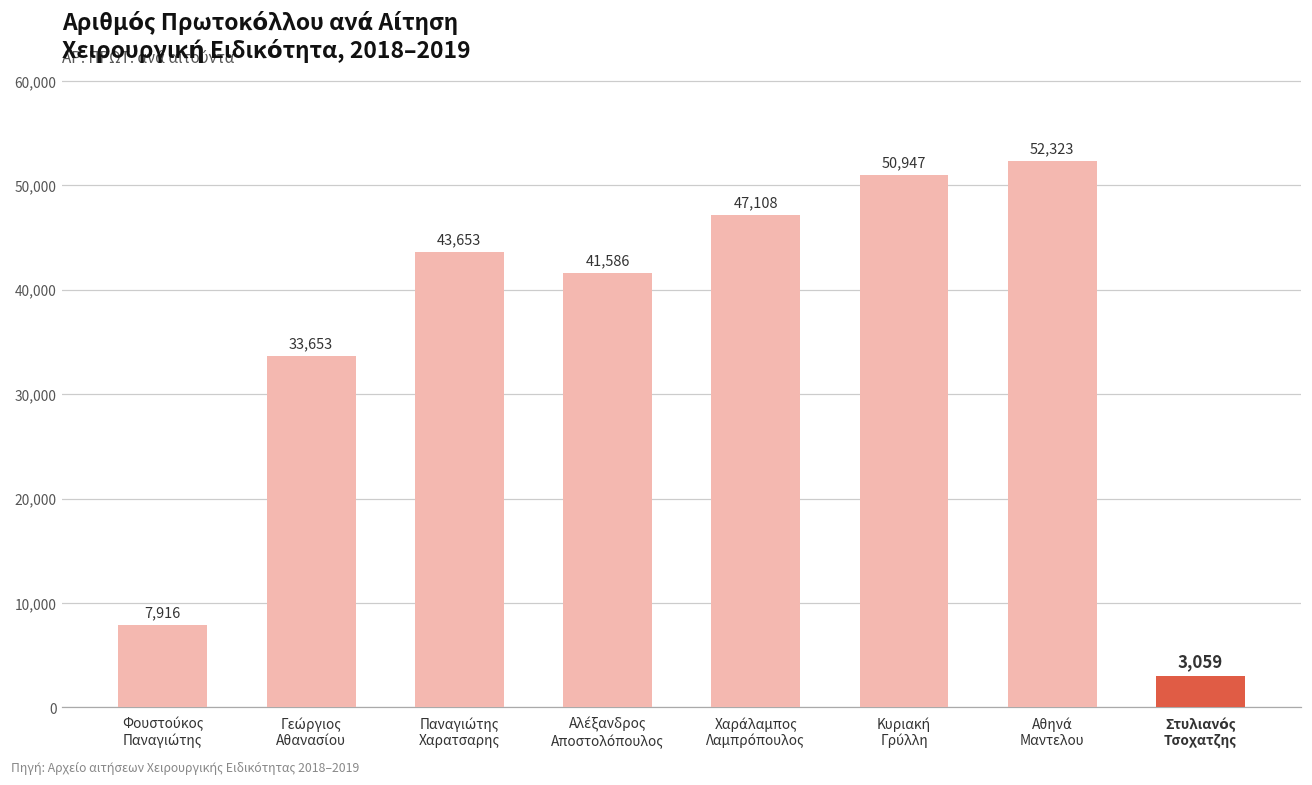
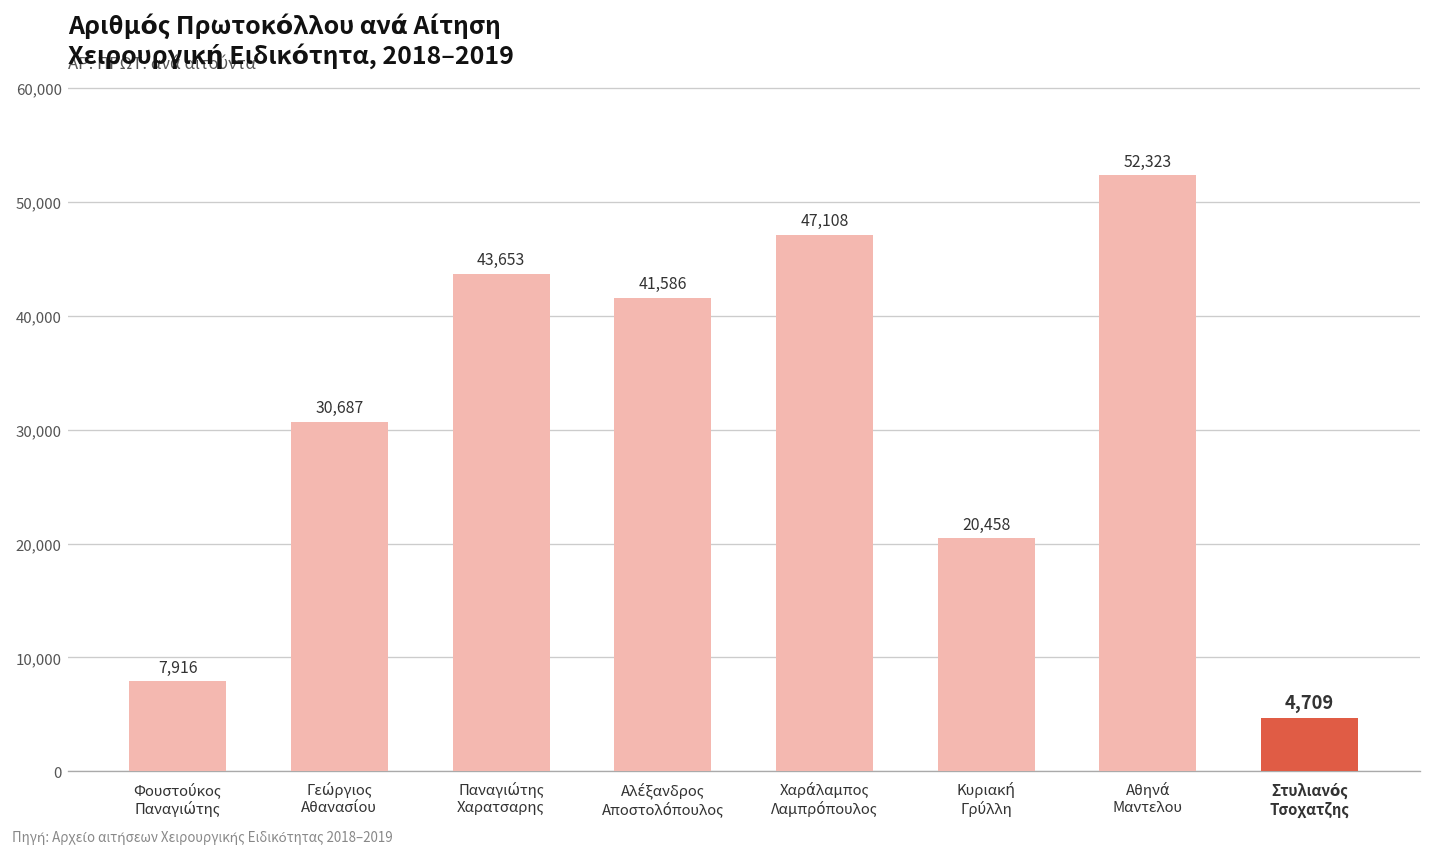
  {
    "Φουστούκος Παναγιώτης": "7,916",
-   "Γεώργιος Αθανασίου": "33,653",
+   "Γεώργιος Αθανασίου": "30,687",
    "Παναγιώτης Χαρατσαρης": "43,653",
    "Αλέξανδρος Αποστολόπουλος": "41,586",
    "Χαράλαμπος Λαμπρόπουλος": "47,108",
-   "Κυριακή Γρύλλη": "50,947",
+   "Κυριακή Γρύλλη": "20,458",
    "Αθηνά Μαντελου": "52,323",
-   "Στυλιανός Τσοχατζης": "3,059"
+   "Στυλιανός Τσοχατζης": "4,709"
  }
